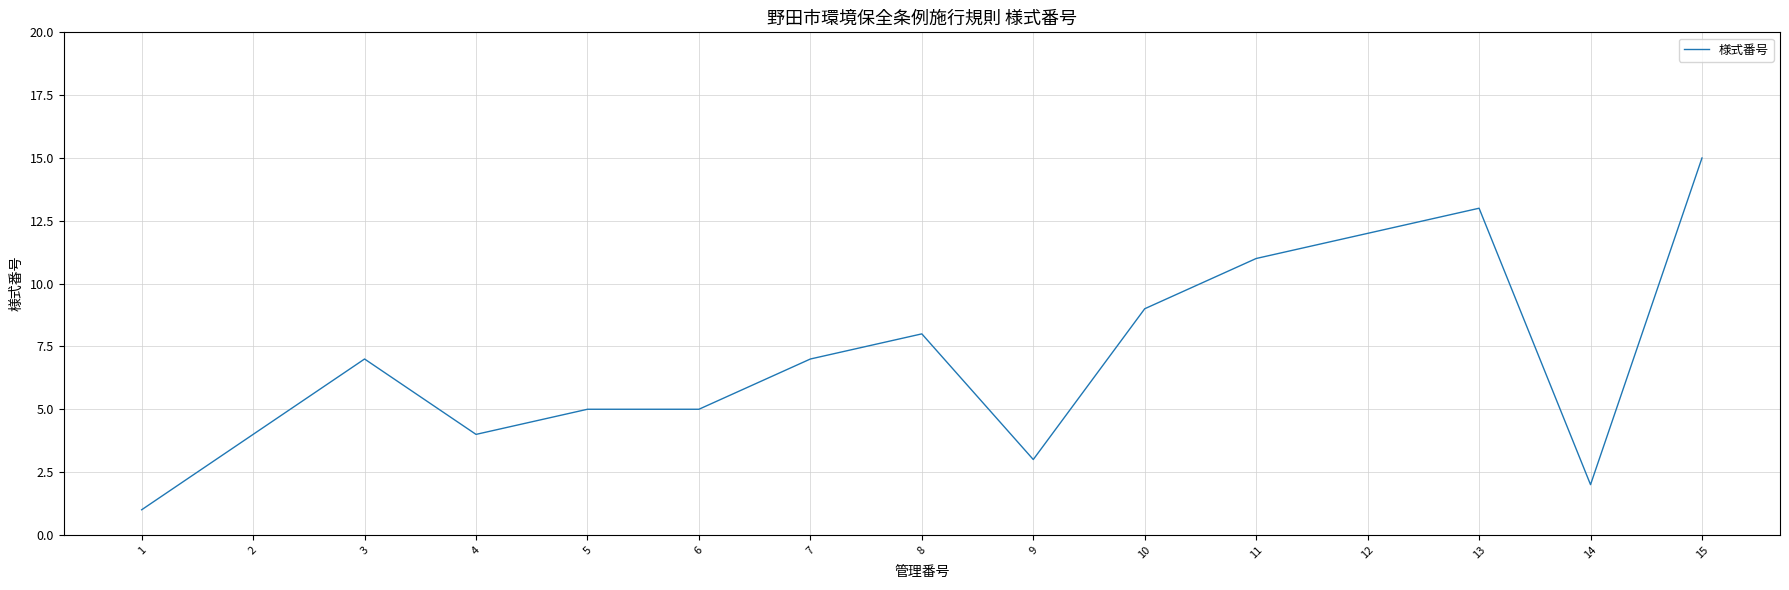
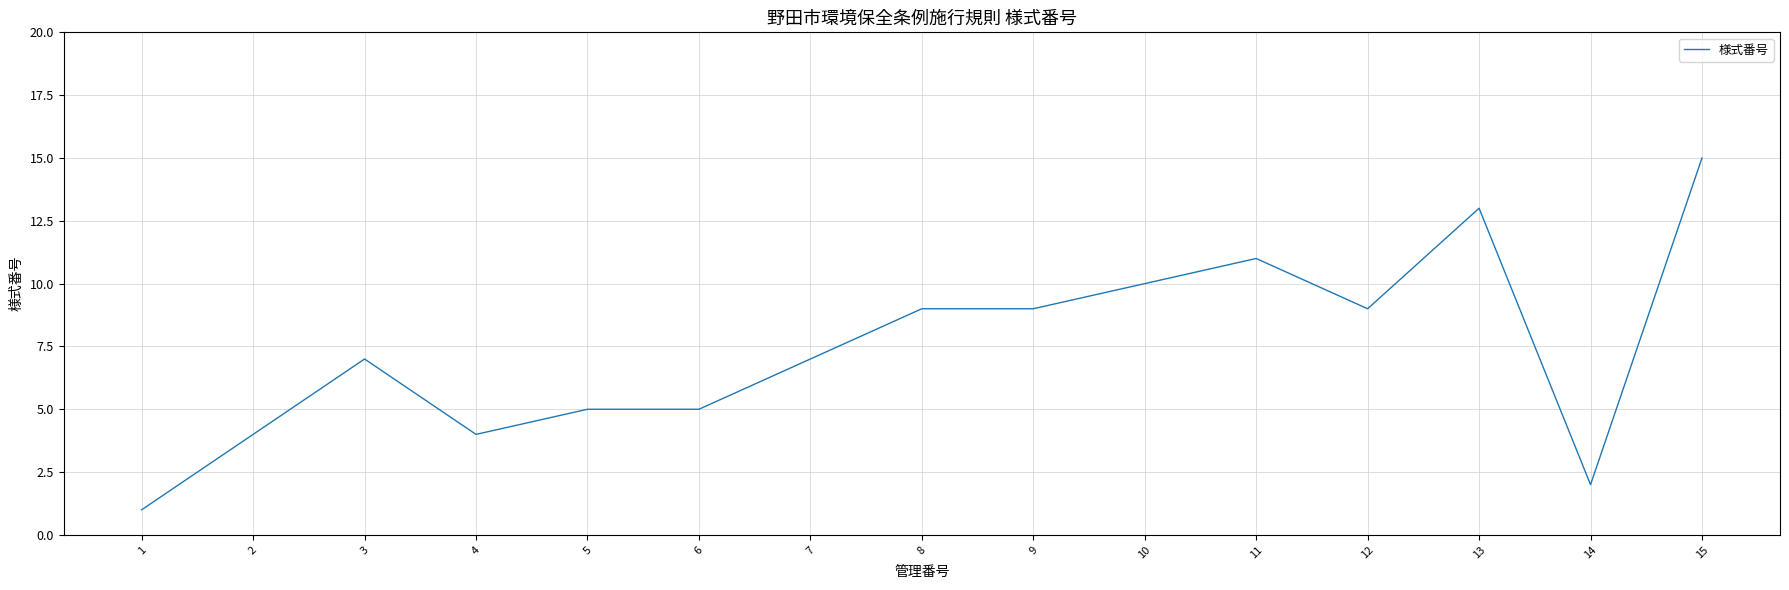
  {
    "1": 1,
    "2": 4,
    "3": 7,
    "4": 4,
    "5": 5,
    "6": 5,
    "7": 7,
-   "8": 8,
-   "9": 3,
-   "10": 9,
+   "8": 9,
+   "9": 9,
+   "10": 10,
    "11": 11,
-   "12": 12,
+   "12": 9,
    "13": 13,
    "14": 2,
    "15": 15
  }
